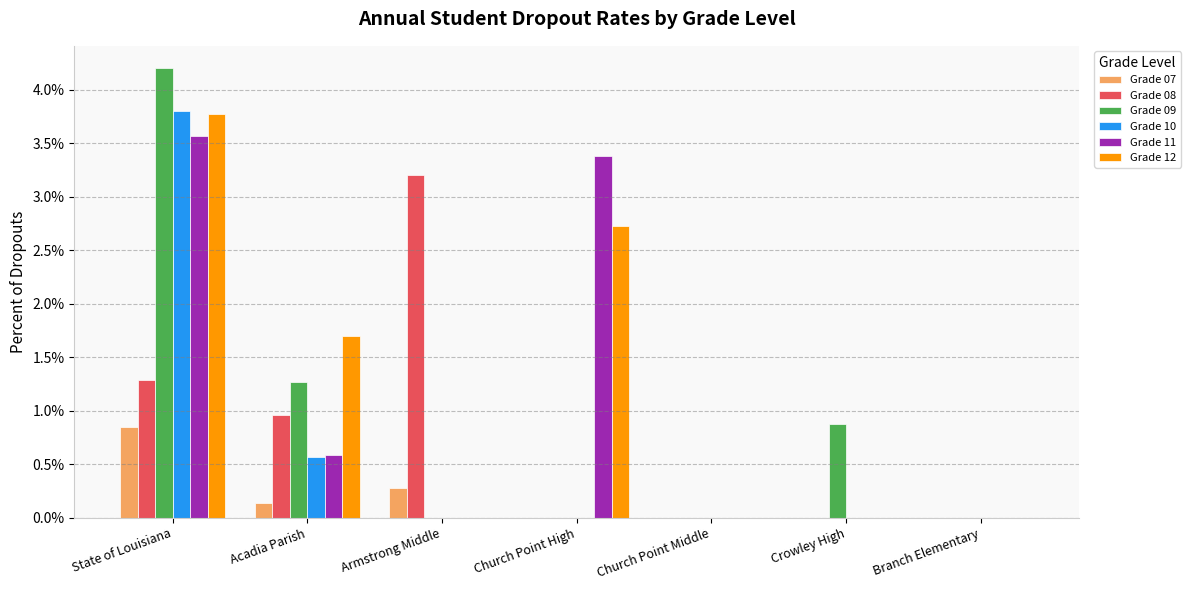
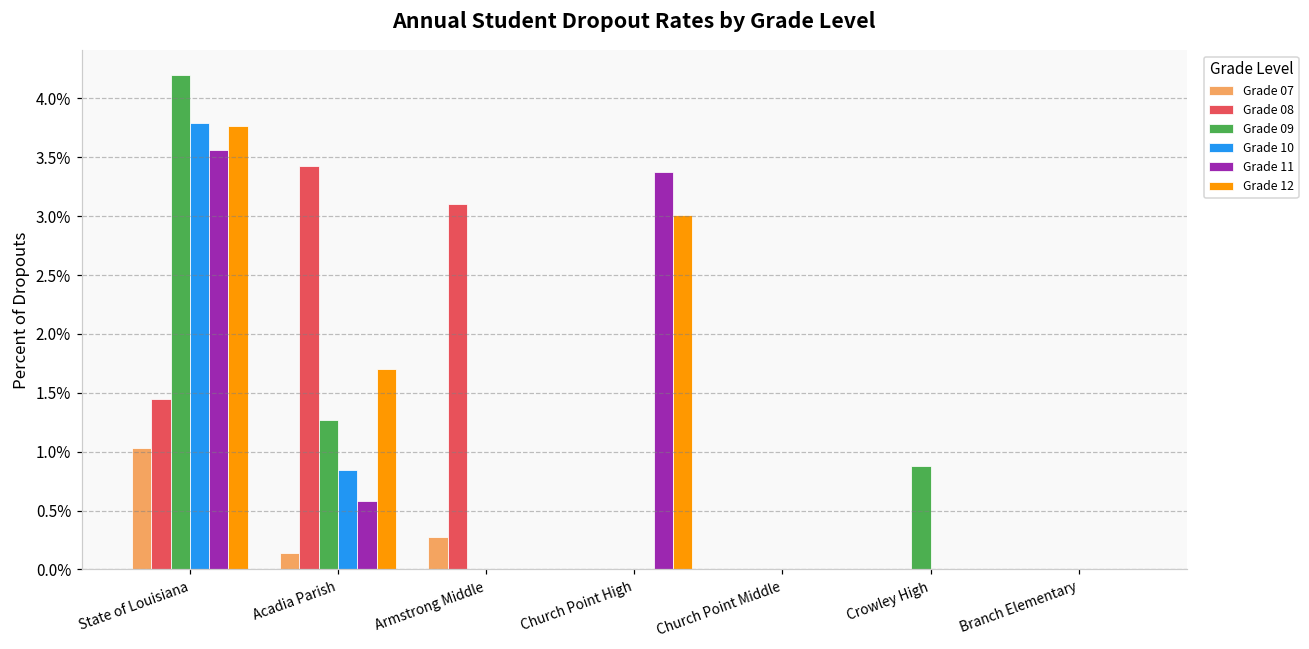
  {
    "Grade 07": {
-     "State of Louisiana": "0.85%",
+     "State of Louisiana": "1.03%",
      "Acadia Parish": "0.14%",
      "Armstrong Middle": "0.27%",
      "Church Point High": "0.00%",
      "Church Point Middle": "0.00%",
      "Crowley High": "0.00%",
      "Branch Elementary": "0.00%"
    },
    "Grade 08": {
-     "State of Louisiana": "1.29%",
-     "Acadia Parish": "0.96%",
-     "Armstrong Middle": "3.20%",
+     "State of Louisiana": "1.44%",
+     "Acadia Parish": "3.43%",
+     "Armstrong Middle": "3.10%",
      "Church Point High": "0.00%",
      "Church Point Middle": "0.00%",
      "Crowley High": "0.00%",
      "Branch Elementary": "0.00%"
    },
    "Grade 09": {
      "State of Louisiana": "4.20%",
      "Acadia Parish": "1.27%",
      "Armstrong Middle": "0.00%",
      "Church Point High": "0.00%",
      "Church Point Middle": "0.00%",
      "Crowley High": "0.88%",
      "Branch Elementary": "0.00%"
    },
    "Grade 10": {
      "State of Louisiana": "3.80%",
-     "Acadia Parish": "0.56%",
+     "Acadia Parish": "0.85%",
      "Armstrong Middle": "0.00%",
      "Church Point High": "0.00%",
      "Church Point Middle": "0.00%",
      "Crowley High": "0.00%",
      "Branch Elementary": "0.00%"
    },
    "Grade 11": {
      "State of Louisiana": "3.56%",
      "Acadia Parish": "0.59%",
      "Armstrong Middle": "0.00%",
      "Church Point High": "3.38%",
      "Church Point Middle": "0.00%",
      "Crowley High": "0.00%",
      "Branch Elementary": "0.00%"
    },
    "Grade 12": {
      "State of Louisiana": "3.77%",
      "Acadia Parish": "1.70%",
      "Armstrong Middle": "0.00%",
-     "Church Point High": "2.73%",
+     "Church Point High": "3.01%",
      "Church Point Middle": "0.00%",
      "Crowley High": "0.00%",
      "Branch Elementary": "0.00%"
    }
  }
